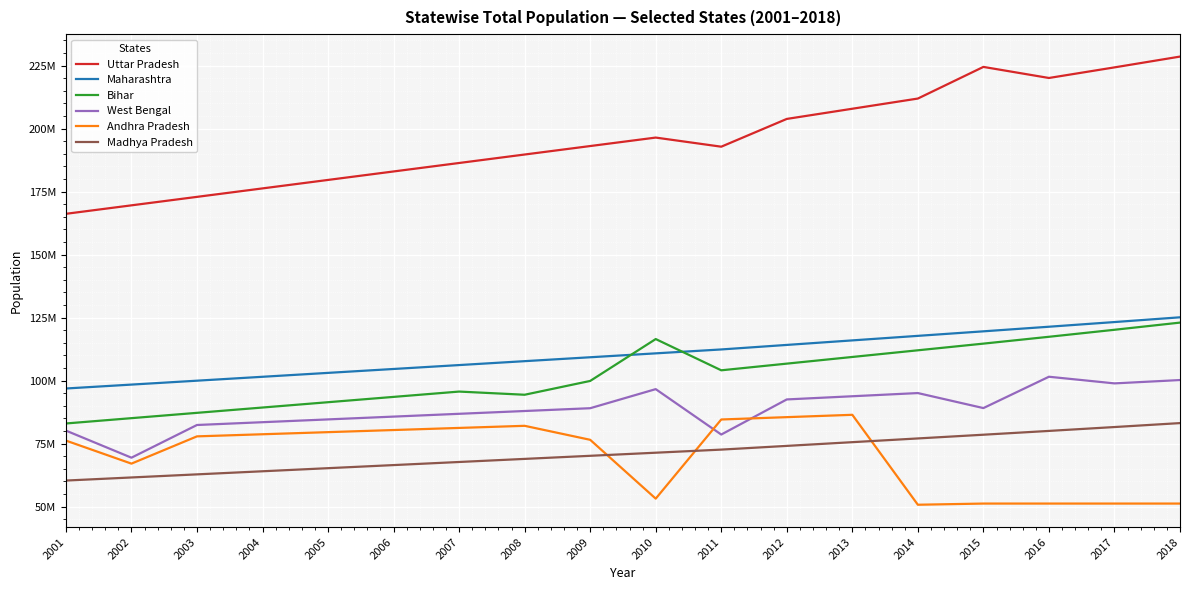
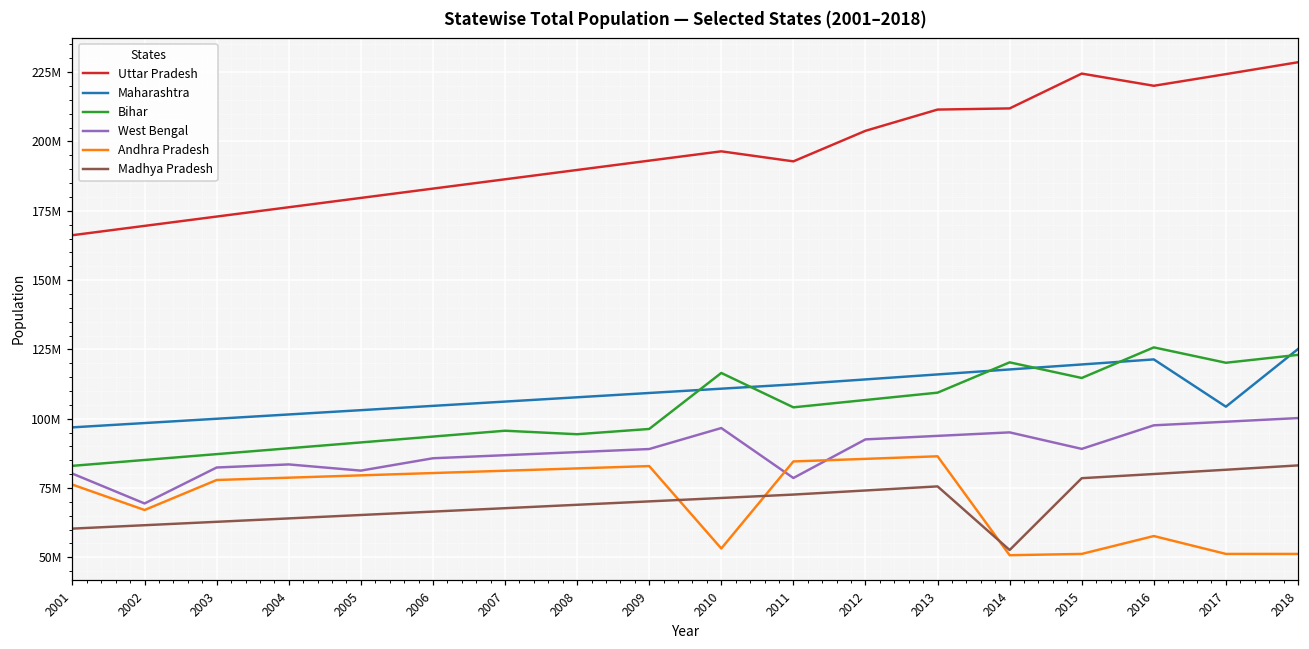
  {
    "Uttar Pradesh": {
      "2001": 166000000,
      "2002": 170000000,
      "2003": 173000000,
      "2004": 176000000,
      "2005": 180000000,
      "2006": 183000000,
      "2007": 186000000,
      "2008": 190000000,
      "2009": 193000000,
      "2010": 196000000,
      "2011": 193000000,
      "2012": 204000000,
-     "2013": 208000000,
+     "2013": 212000000,
      "2014": 212000000,
      "2015": 224000000,
      "2016": 220000000,
      "2017": 224000000,
      "2018": 229000000
    },
    "Maharashtra": {
      "2001": 97000000,
      "2002": 98000000,
      "2003": 100000000,
      "2004": 102000000,
      "2005": 103000000,
      "2006": 105000000,
      "2007": 106000000,
      "2008": 108000000,
      "2009": 109000000,
      "2010": 111000000,
      "2011": 112000000,
      "2012": 114000000,
      "2013": 116000000,
      "2014": 118000000,
      "2015": 120000000,
      "2016": 121000000,
-     "2017": 123000000,
+     "2017": 104000000,
      "2018": 125000000
    },
    "Bihar": {
      "2001": 83000000,
      "2002": 85000000,
      "2003": 87000000,
      "2004": 89000000,
      "2005": 91000000,
      "2006": 94000000,
      "2007": 96000000,
      "2008": 94000000,
-     "2009": 100000000,
+     "2009": 96000000,
      "2010": 116000000,
      "2011": 104000000,
      "2012": 107000000,
      "2013": 109000000,
-     "2014": 112000000,
+     "2014": 120000000,
      "2015": 115000000,
-     "2016": 117000000,
+     "2016": 126000000,
      "2017": 120000000,
      "2018": 123000000
    },
    "West Bengal": {
      "2001": 80000000,
      "2002": 69000000,
      "2003": 82000000,
      "2004": 84000000,
-     "2005": 85000000,
+     "2005": 81000000,
      "2006": 86000000,
      "2007": 87000000,
      "2008": 88000000,
      "2009": 89000000,
      "2010": 97000000,
      "2011": 79000000,
      "2012": 93000000,
      "2013": 94000000,
      "2014": 95000000,
      "2015": 89000000,
-     "2016": 102000000,
+     "2016": 98000000,
      "2017": 99000000,
      "2018": 100000000
    },
    "Andhra Pradesh": {
      "2001": 76000000,
      "2002": 67000000,
      "2003": 78000000,
      "2004": 79000000,
      "2005": 80000000,
      "2006": 80000000,
      "2007": 81000000,
      "2008": 82000000,
-     "2009": 77000000,
+     "2009": 83000000,
      "2010": 53000000,
      "2011": 85000000,
      "2012": 86000000,
      "2013": 86000000,
      "2014": 51000000,
      "2015": 51000000,
-     "2016": 51000000,
+     "2016": 58000000,
      "2017": 51000000,
      "2018": 51000000
    },
    "Madhya Pradesh": {
      "2001": 60000000,
      "2002": 62000000,
      "2003": 63000000,
      "2004": 64000000,
      "2005": 65000000,
      "2006": 66000000,
      "2007": 68000000,
      "2008": 69000000,
      "2009": 70000000,
      "2010": 71000000,
      "2011": 73000000,
      "2012": 74000000,
      "2013": 76000000,
-     "2014": 77000000,
+     "2014": 53000000,
      "2015": 79000000,
      "2016": 80000000,
      "2017": 82000000,
      "2018": 83000000
    }
  }
